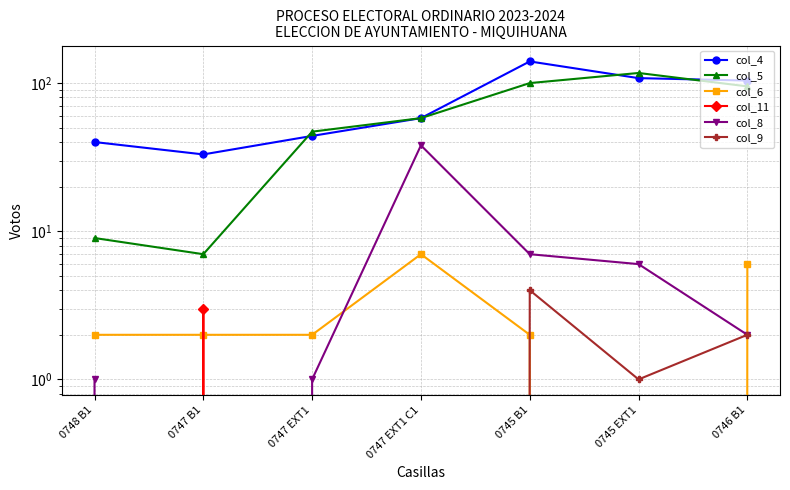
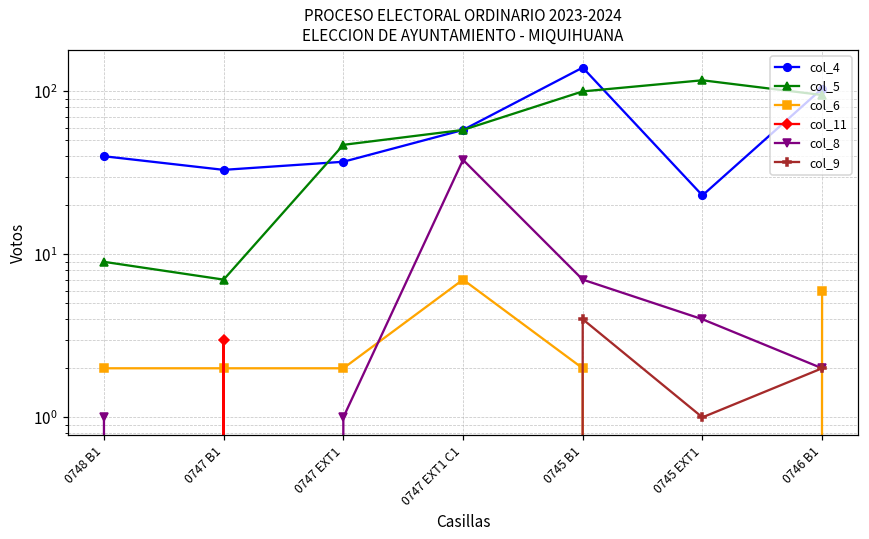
  {
    "col_4": {
      "0748 B1": 40,
      "0747 B1": 33,
-     "0747 EXT1": 44,
+     "0747 EXT1": 37,
      "0745 B1": 140,
-     "0745 EXT1": 110
+     "0745 EXT1": 23
    },
    "col_5": {
      "0748 B1": 9,
      "0747 B1": 7,
      "0747 EXT1": 47,
      "0745 B1": 100,
      "0745 EXT1": 120
    },
    "col_6": {
      "0748 B1": 2,
      "0747 B1": 2,
      "0747 EXT1": 2,
      "0747 EXT1 C1": 7,
      "0745 B1": 2,
      "0746 B1": 6
    },
    "col_11": {
      "0747 B1": 3
    },
    "col_8": {
      "0748 B1": 1,
      "0747 EXT1": 1,
      "0747 EXT1 C1": 38,
      "0745 B1": 7,
-     "0745 EXT1": 6
+     "0745 EXT1": 4
    },
    "col_9": {
      "0745 B1": 4,
      "0745 EXT1": 1
    }
  }
